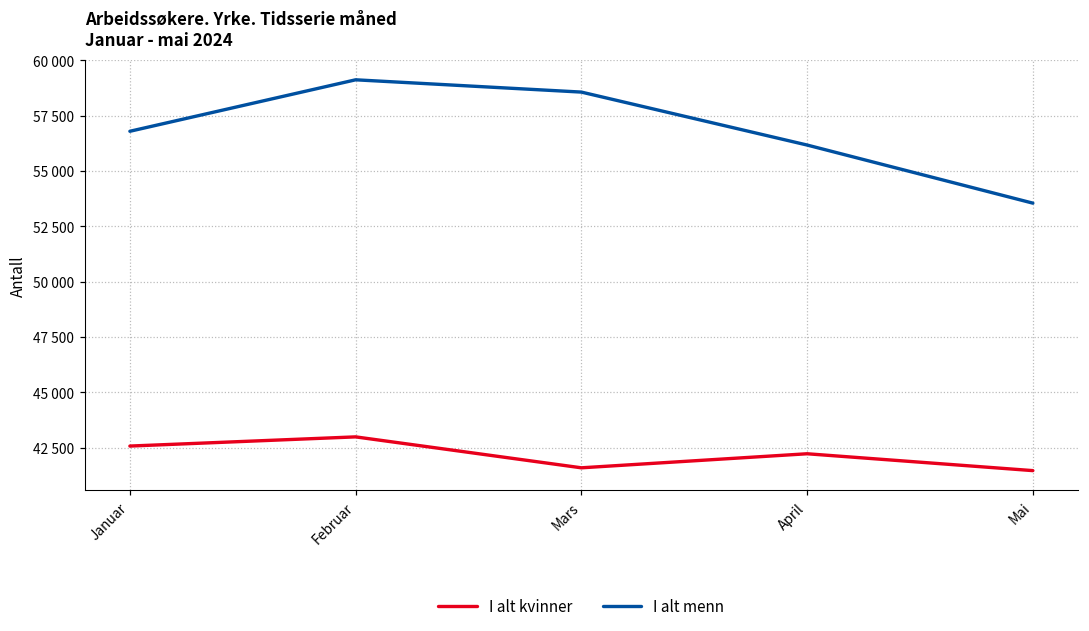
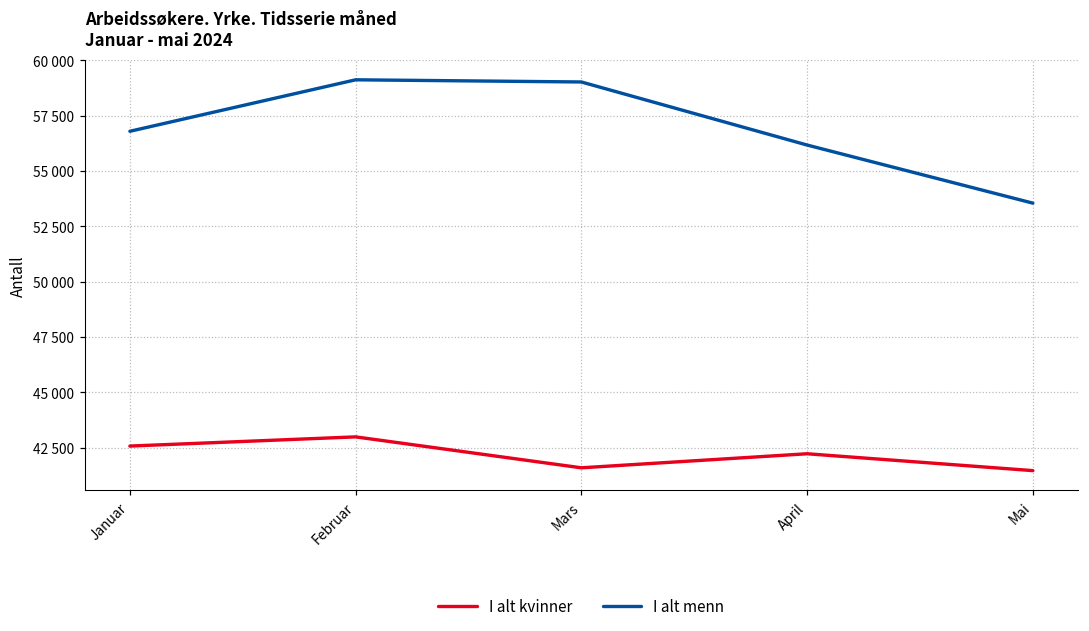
  {
    "I alt kvinner": {
      "Januar": 42600,
      "Februar": 43000,
      "Mars": 41600,
      "April": 42200,
      "Mai": 41500
    },
    "I alt menn": {
      "Januar": 56800,
      "Februar": 59100,
-     "Mars": 58600,
+     "Mars": 59000,
      "April": 56200,
      "Mai": 53500
    }
  }
